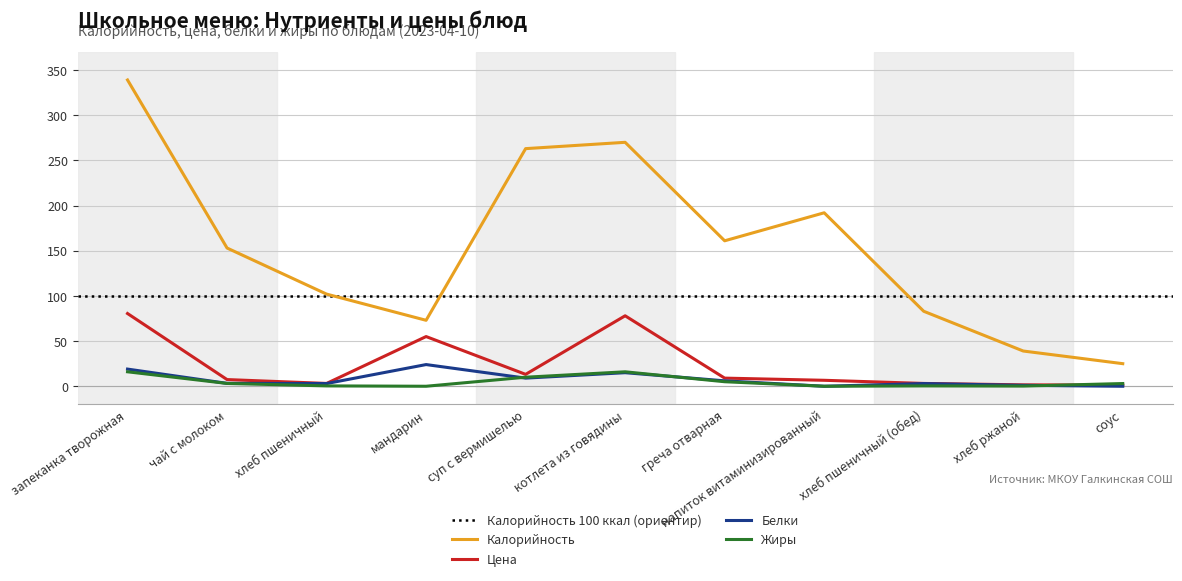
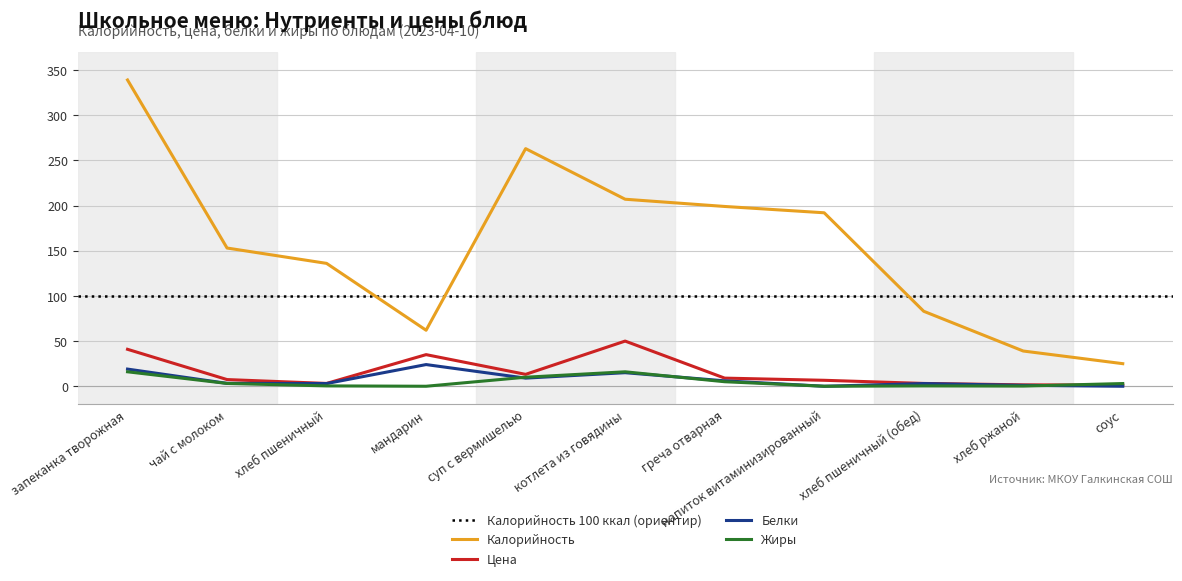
  {
    "Калорийность": {
      "запеканка творожная": 340,
      "чай с молоком": 150,
-     "хлеб пшеничный": 100,
-     "мандарин": 70,
+     "хлеб пшеничный": 140,
+     "мандарин": 60,
      "суп с вермишелью": 260,
-     "котлета из говядины": 270,
-     "греча отварная": 160,
+     "котлета из говядины": 210,
+     "греча отварная": 200,
      "напиток витаминизированный": 190,
      "хлеб пшеничный (обед)": 80,
      "хлеб ржаной": 40,
      "соус": 30
    },
    "Цена": {
-     "запеканка творожная": 80,
+     "запеканка творожная": 40,
      "чай с молоком": 10,
-     "мандарин": 60,
+     "мандарин": 40,
      "суп с вермишелью": 10,
-     "котлета из говядины": 80,
+     "котлета из говядины": 50,
      "греча отварная": 10,
      "напиток витаминизированный": 10
    },
    "Белки": {
      "запеканка творожная": 20,
      "мандарин": 20
    },
    "Жиры": {
      "запеканка творожная": 20,
      "мандарин": 0
    }
  }
